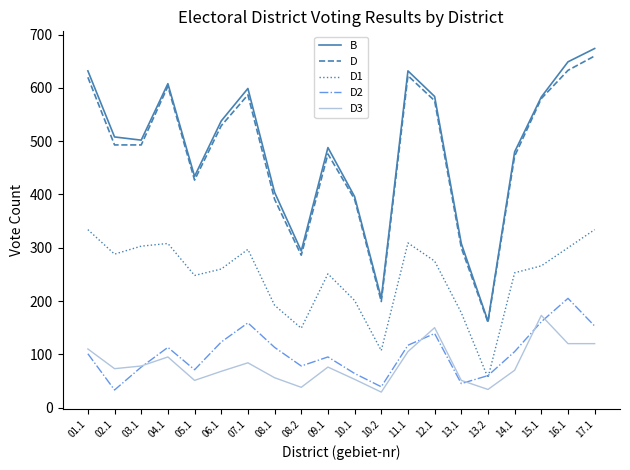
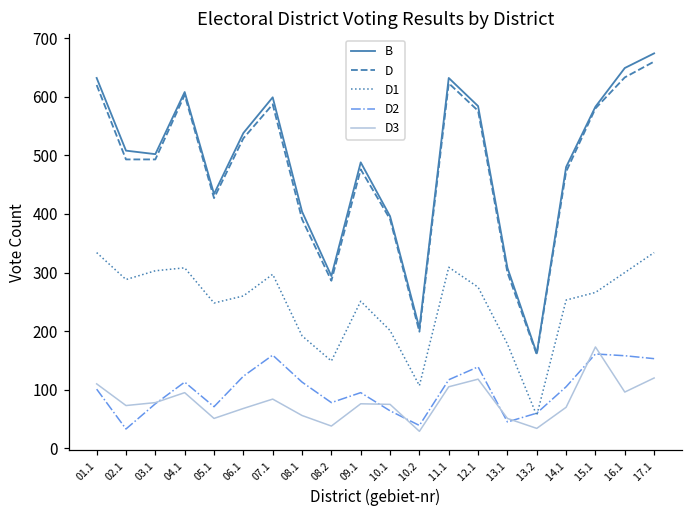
  {
    "D2": {
      "01.1": 100,
      "02.1": 30,
      "04.1": 110,
      "05.1": 70,
      "06.1": 120,
      "07.1": 160,
      "08.1": 110,
      "08.2": 80,
      "09.1": 100,
      "10.1": 60,
      "10.2": 40,
      "11.1": 120,
      "12.1": 140,
      "13.1": 50,
      "14.1": 110,
      "15.1": 160,
-     "16.1": 210,
+     "16.1": 160,
      "17.1": 150
    },
    "D3": {
      "01.1": 110,
      "02.1": 70,
      "04.1": 100,
      "05.1": 50,
      "06.1": 70,
      "07.1": 80,
      "08.1": 60,
      "08.2": 40,
      "09.1": 80,
-     "10.1": 50,
+     "10.1": 80,
      "10.2": 30,
      "11.1": 110,
-     "12.1": 150,
+     "12.1": 120,
      "13.1": 50,
      "13.2": 30,
      "14.1": 70,
      "15.1": 170,
-     "16.1": 120,
+     "16.1": 100,
      "17.1": 120
    }
  }
